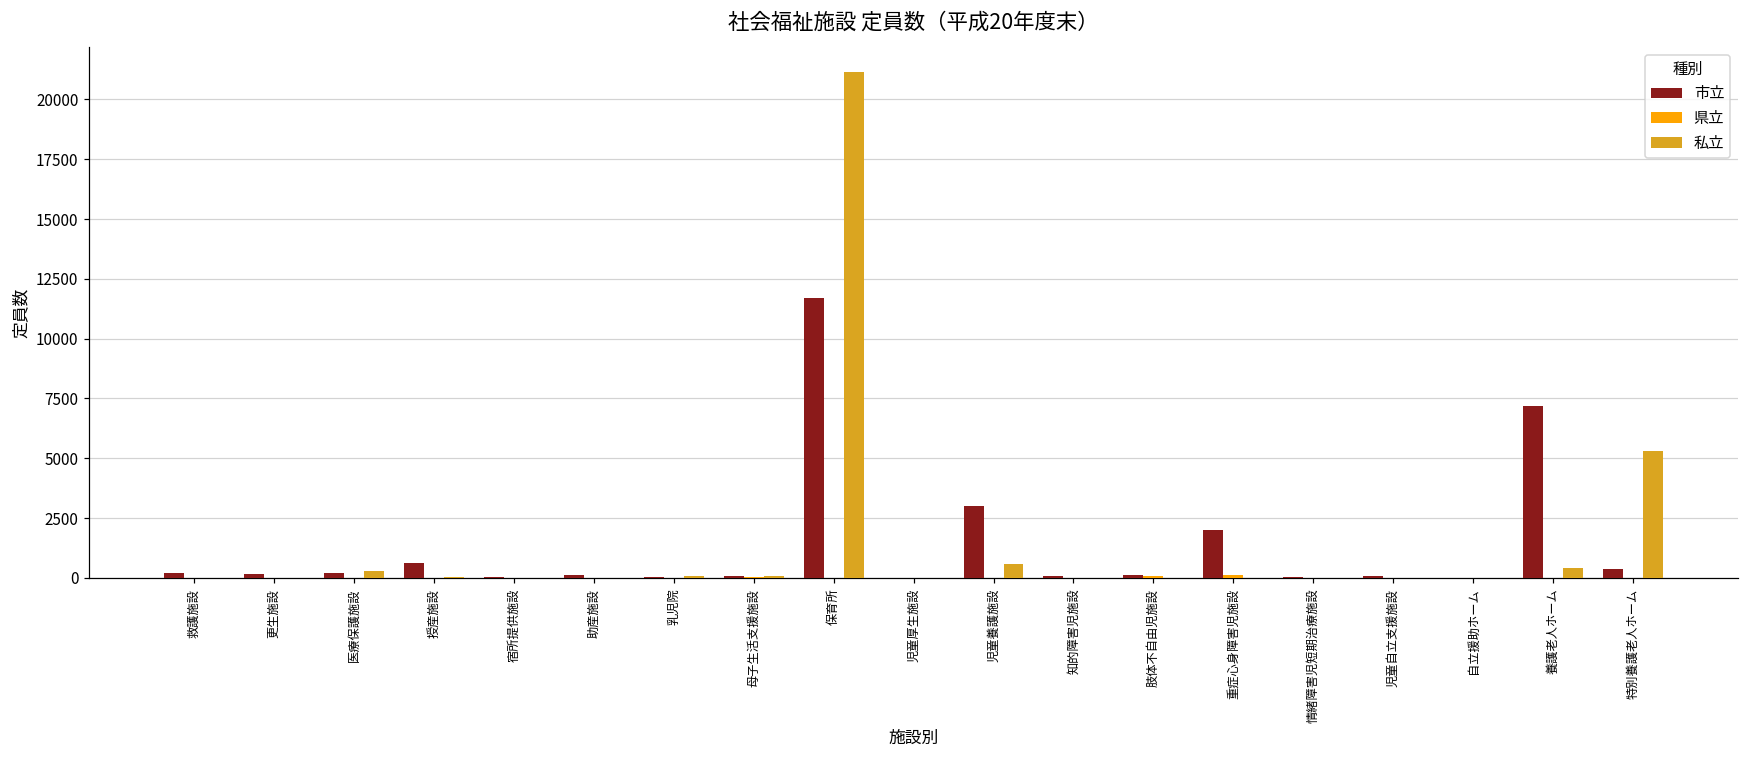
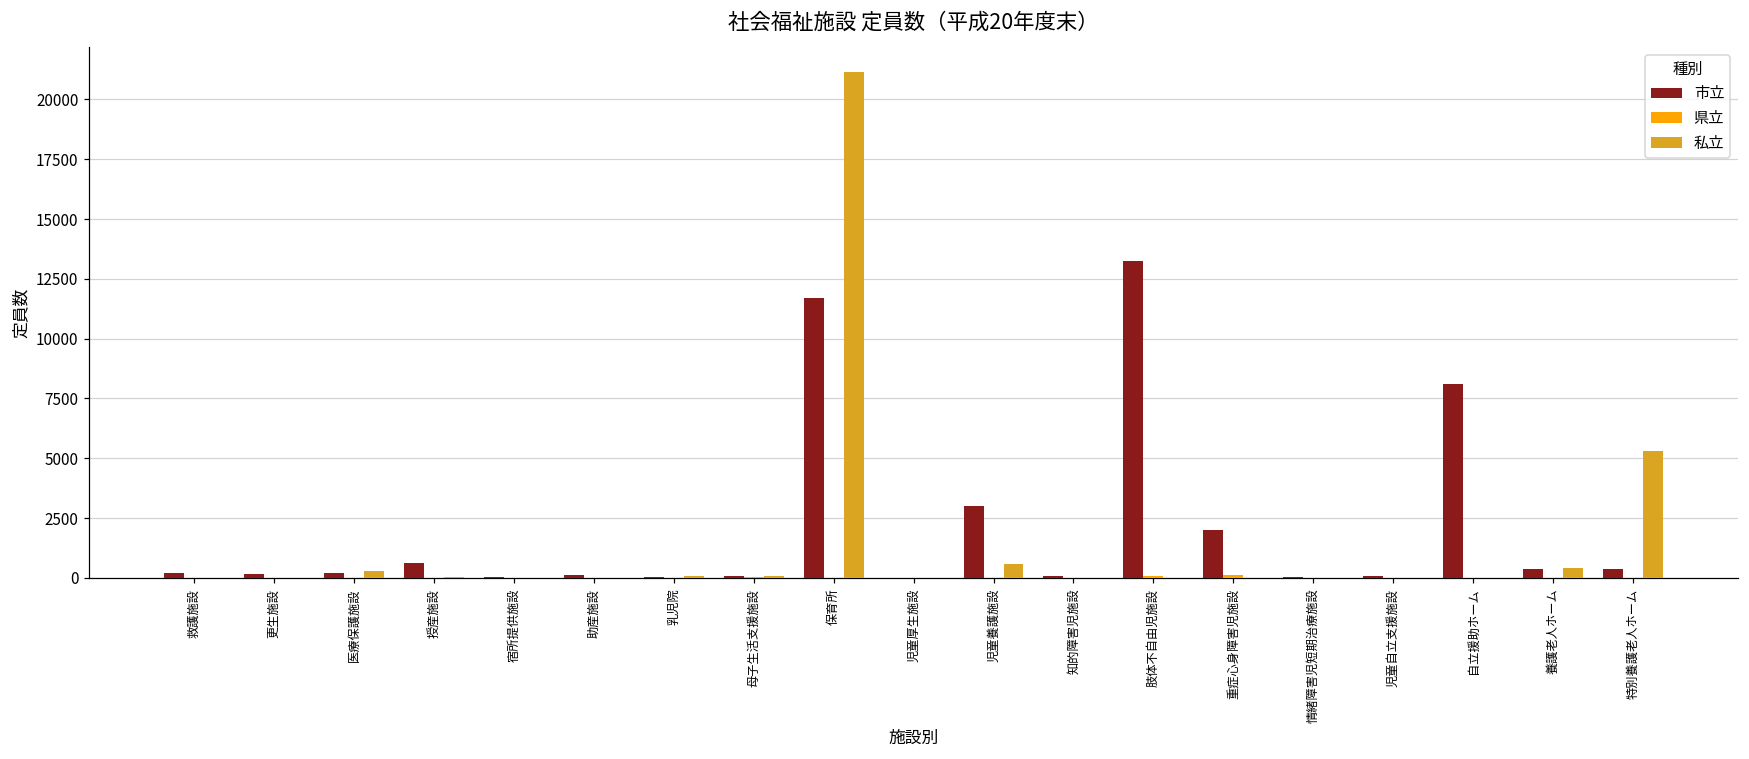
  {
    "市立": {
      "救護施設": 200,
      "更生施設": 200,
      "医療保護施設": 200,
      "授産施設": 600,
      "保育所": 11700,
      "児童厚生施設": 0,
      "児童養護施設": 3000,
-     "肢体不自由児施設": 100,
+     "肢体不自由児施設": 13200,
      "重症心身障害児施設": 2000,
-     "自立援助ホーム": 0,
-     "養護老人ホーム": 7200,
+     "自立援助ホーム": 8100,
+     "養護老人ホーム": 400,
      "特別養護老人ホーム": 400
    }
  }
